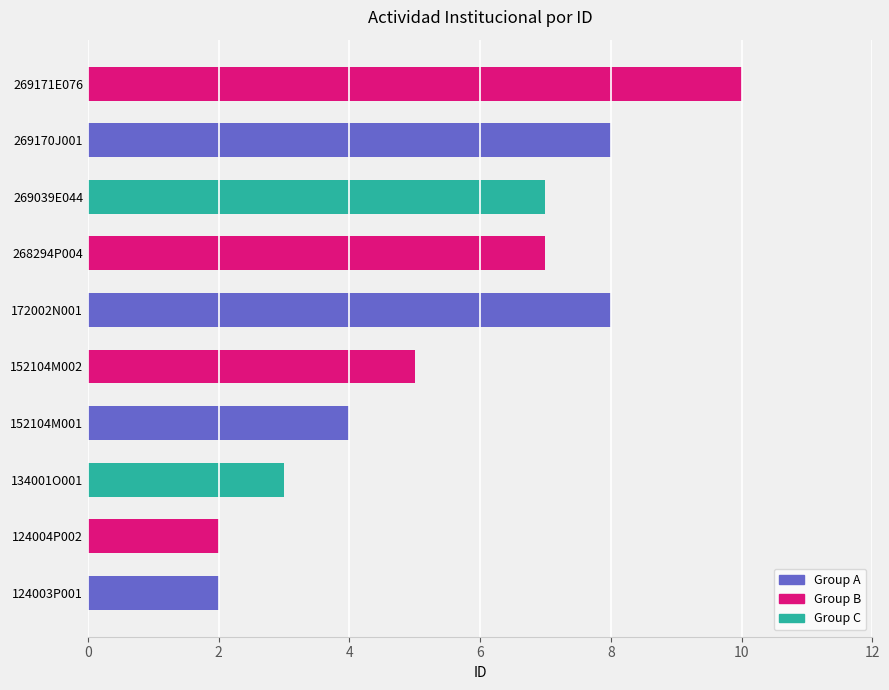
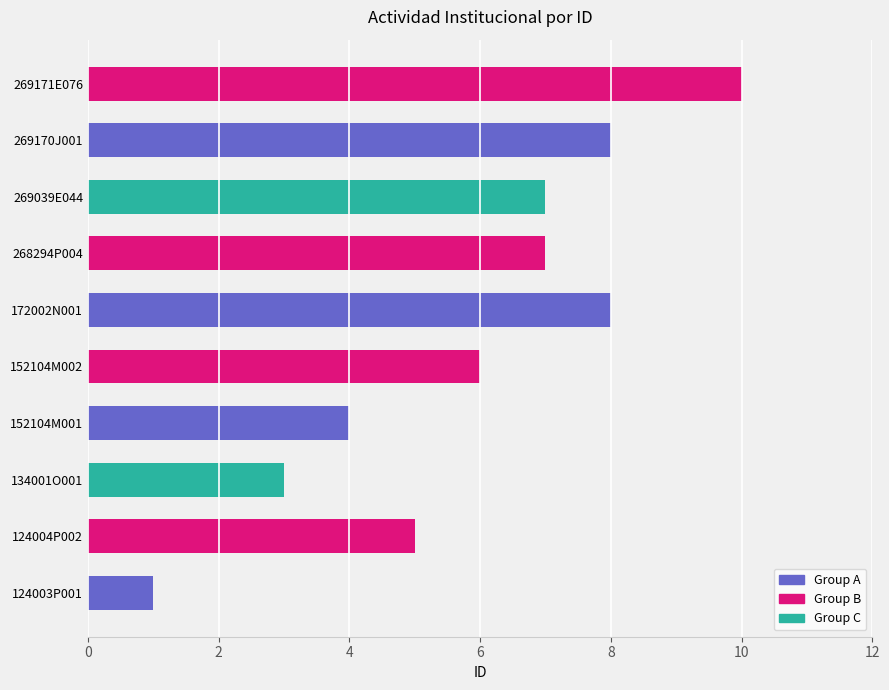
  {
    "269171E076": 10,
    "269170J001": 8,
    "269039E044": 7,
    "268294P004": 7,
    "172002N001": 8,
-   "152104M002": 5,
+   "152104M002": 6,
    "152104M001": 4,
    "134001O001": 3,
-   "124004P002": 2,
-   "124003P001": 2
+   "124004P002": 5,
+   "124003P001": 1
  }
